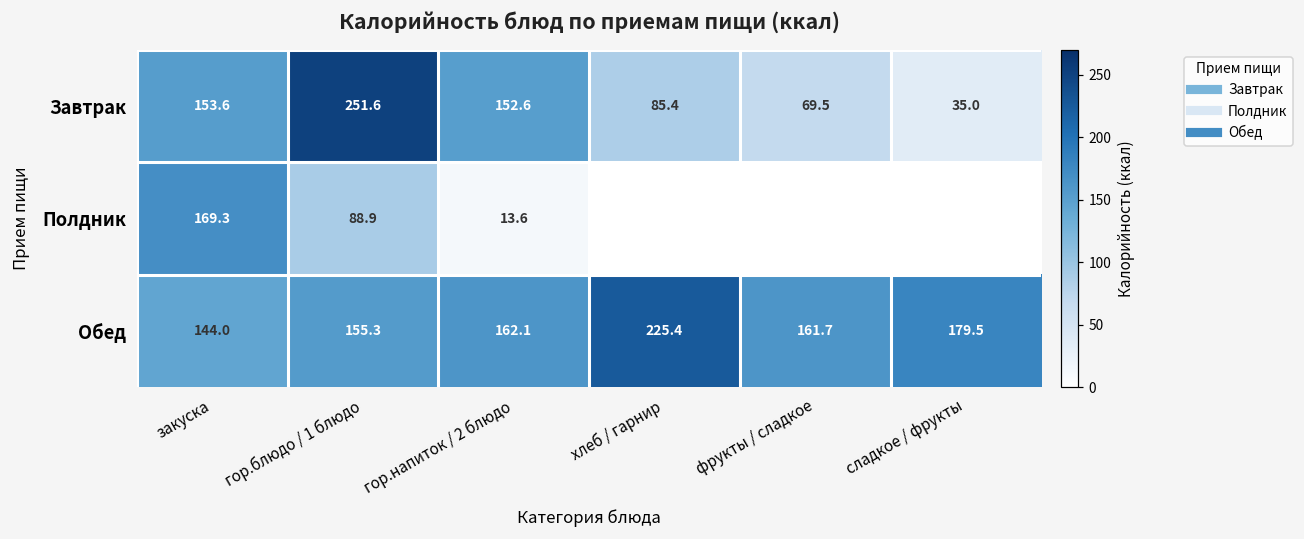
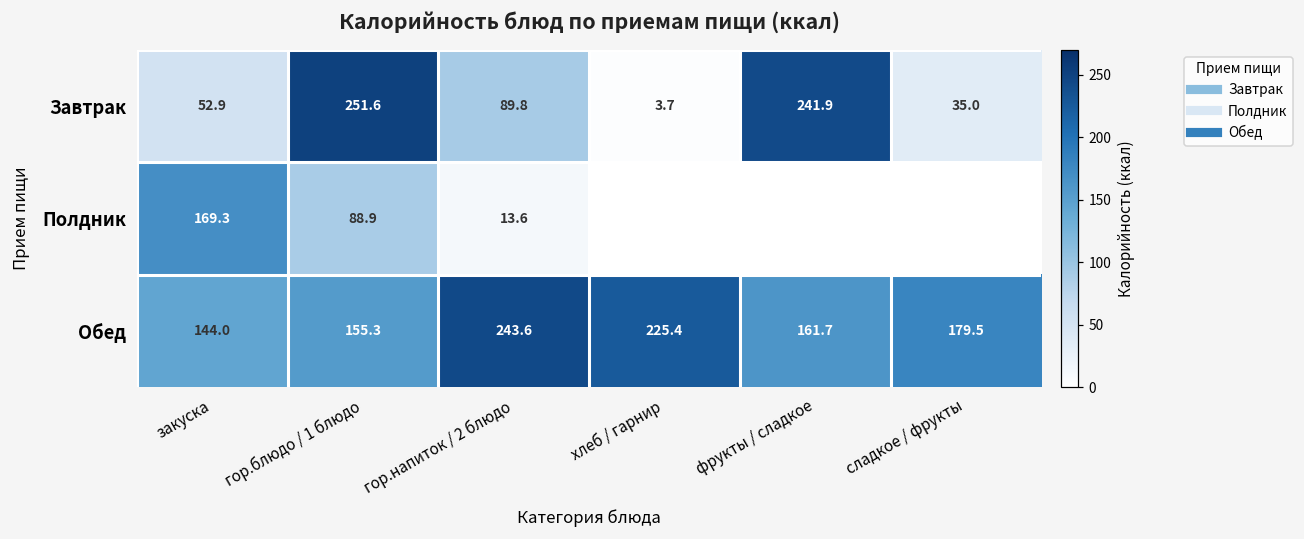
  {
    "Завтрак": {
-     "закуска": 153.6,
+     "закуска": 52.9,
      "гор.блюдо / 1 блюдо": 251.6,
-     "гор.напиток / 2 блюдо": 152.6,
-     "хлеб / гарнир": 85.4,
-     "фрукты / сладкое": 69.5,
+     "гор.напиток / 2 блюдо": 89.8,
+     "хлеб / гарнир": 3.7,
+     "фрукты / сладкое": 241.9,
      "сладкое / фрукты": 35.0
    },
    "Полдник": {
      "закуска": 169.3,
      "гор.блюдо / 1 блюдо": 88.9,
      "гор.напиток / 2 блюдо": 13.6
    },
    "Обед": {
      "закуска": 144.0,
      "гор.блюдо / 1 блюдо": 155.3,
-     "гор.напиток / 2 блюдо": 162.1,
+     "гор.напиток / 2 блюдо": 243.6,
      "хлеб / гарнир": 225.4,
      "фрукты / сладкое": 161.7,
      "сладкое / фрукты": 179.5
    }
  }
